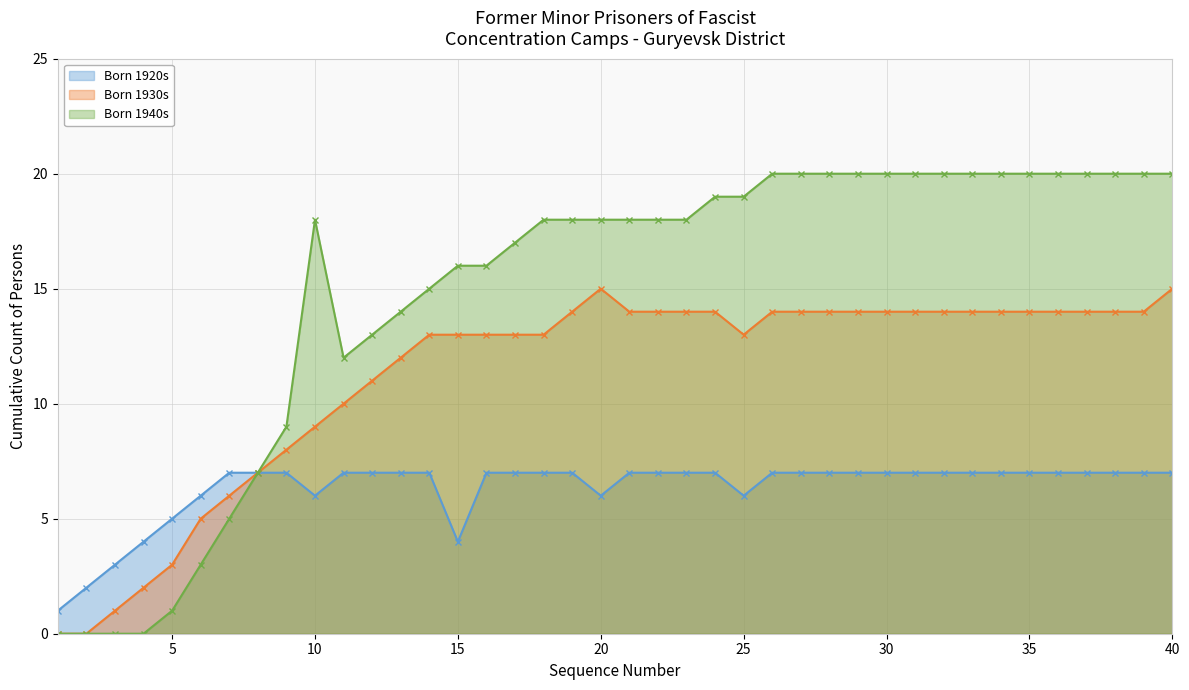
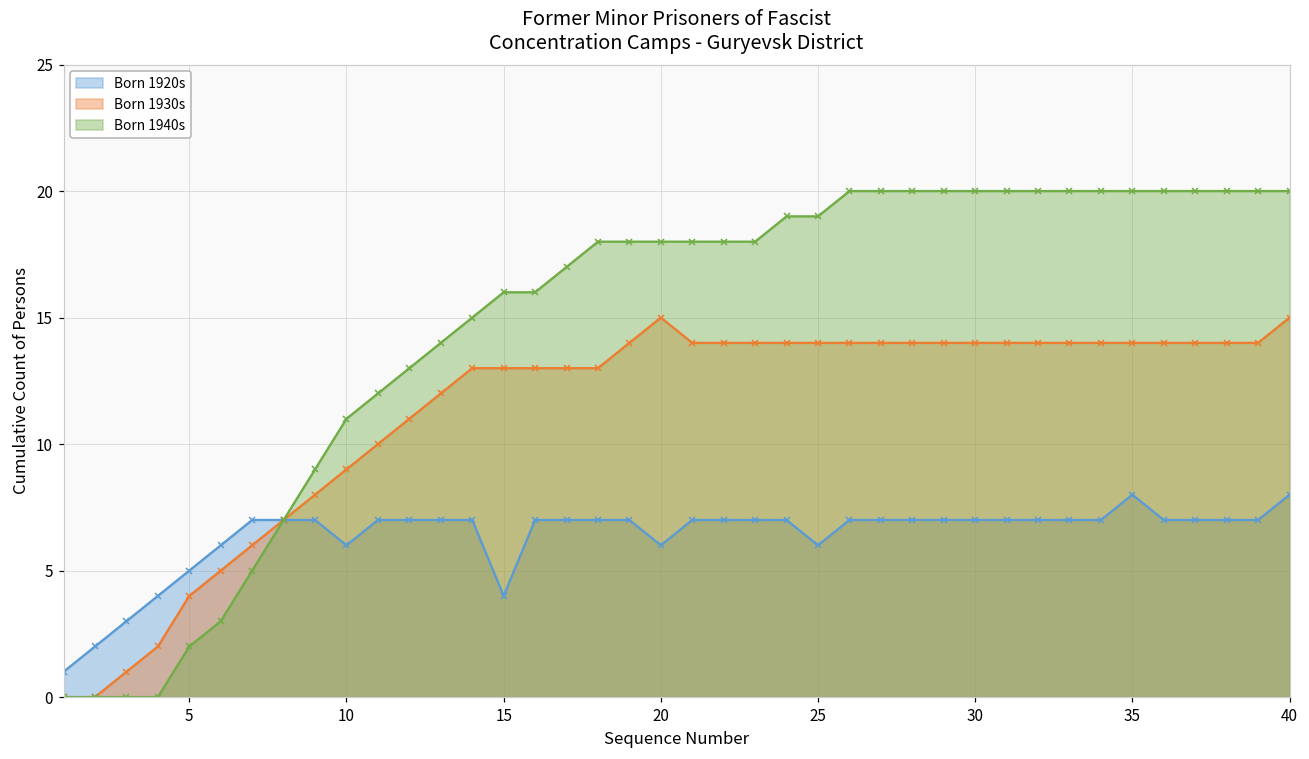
  {
    "Born 1920s": {
      "5": 5,
      "10": 6,
      "15": 4,
      "20": 6,
      "25": 6,
      "30": 7,
-     "35": 7,
-     "40": 7
+     "35": 8,
+     "40": 8
    },
    "Born 1930s": {
-     "5": 3,
+     "5": 4,
      "10": 9,
      "15": 13,
      "20": 15,
-     "25": 13,
+     "25": 14,
      "30": 14,
      "35": 14,
      "40": 15
    },
    "Born 1940s": {
-     "5": 1,
-     "10": 18,
+     "5": 2,
+     "10": 11,
      "15": 16,
      "20": 18,
      "25": 19,
      "30": 20,
      "35": 20,
      "40": 20
    }
  }
